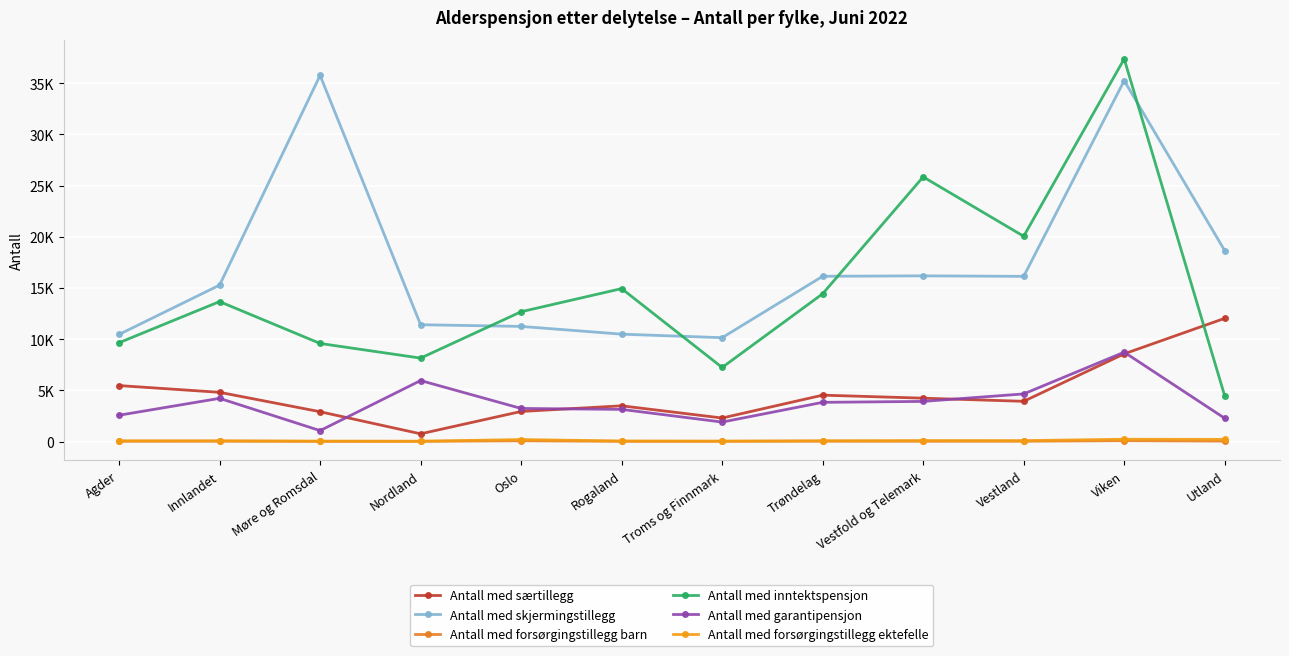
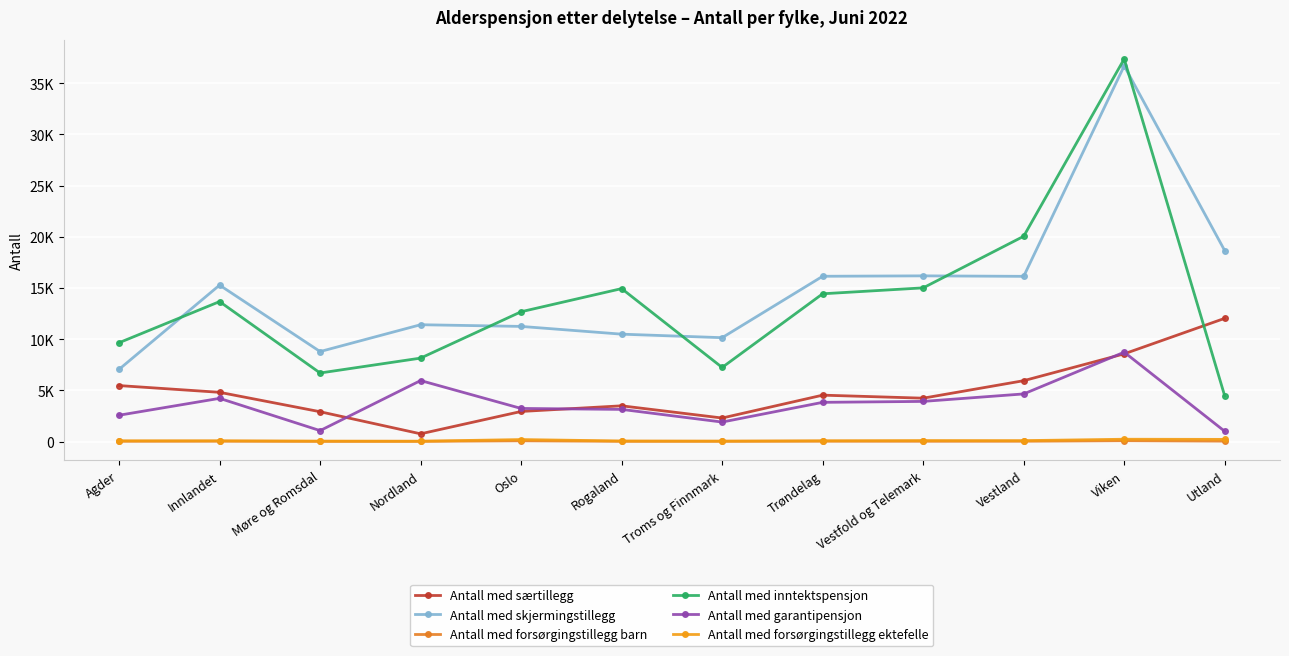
  {
    "Antall med særtillegg": {
      "Agder": 5500,
      "Innlandet": 4800,
      "Møre og Romsdal": 2900,
      "Nordland": 800,
      "Oslo": 2900,
      "Rogaland": 3500,
      "Troms og Finnmark": 2300,
      "Trøndelag": 4500,
      "Vestfold og Telemark": 4200,
-     "Vestland": 3900,
+     "Vestland": 5900,
      "Utland": 12000
    },
    "Antall med skjermingstillegg": {
-     "Agder": 10500,
+     "Agder": 7000,
      "Innlandet": 15300,
-     "Møre og Romsdal": 35800,
+     "Møre og Romsdal": 8800,
      "Nordland": 11400,
      "Oslo": 11200,
      "Rogaland": 10500,
      "Troms og Finnmark": 10100,
      "Trøndelag": 16100,
      "Vestfold og Telemark": 16200,
      "Vestland": 16100,
-     "Viken": 35300,
+     "Viken": 36700,
      "Utland": 18700
    },
    "Antall med inntektspensjon": {
      "Agder": 9700,
      "Innlandet": 13700,
-     "Møre og Romsdal": 9600,
+     "Møre og Romsdal": 6700,
      "Nordland": 8100,
      "Oslo": 12700,
      "Rogaland": 14900,
      "Troms og Finnmark": 7200,
      "Trøndelag": 14400,
-     "Vestfold og Telemark": 25900,
+     "Vestfold og Telemark": 15000,
      "Vestland": 20100,
      "Viken": 37400,
      "Utland": 4500
    },
    "Antall med garantipensjon": {
      "Agder": 2600,
      "Innlandet": 4200,
      "Møre og Romsdal": 1100,
      "Nordland": 6000,
      "Oslo": 3200,
      "Rogaland": 3100,
      "Troms og Finnmark": 1900,
      "Trøndelag": 3800,
      "Vestfold og Telemark": 3900,
      "Vestland": 4600,
-     "Utland": 2300
+     "Utland": 1000
    }
  }
